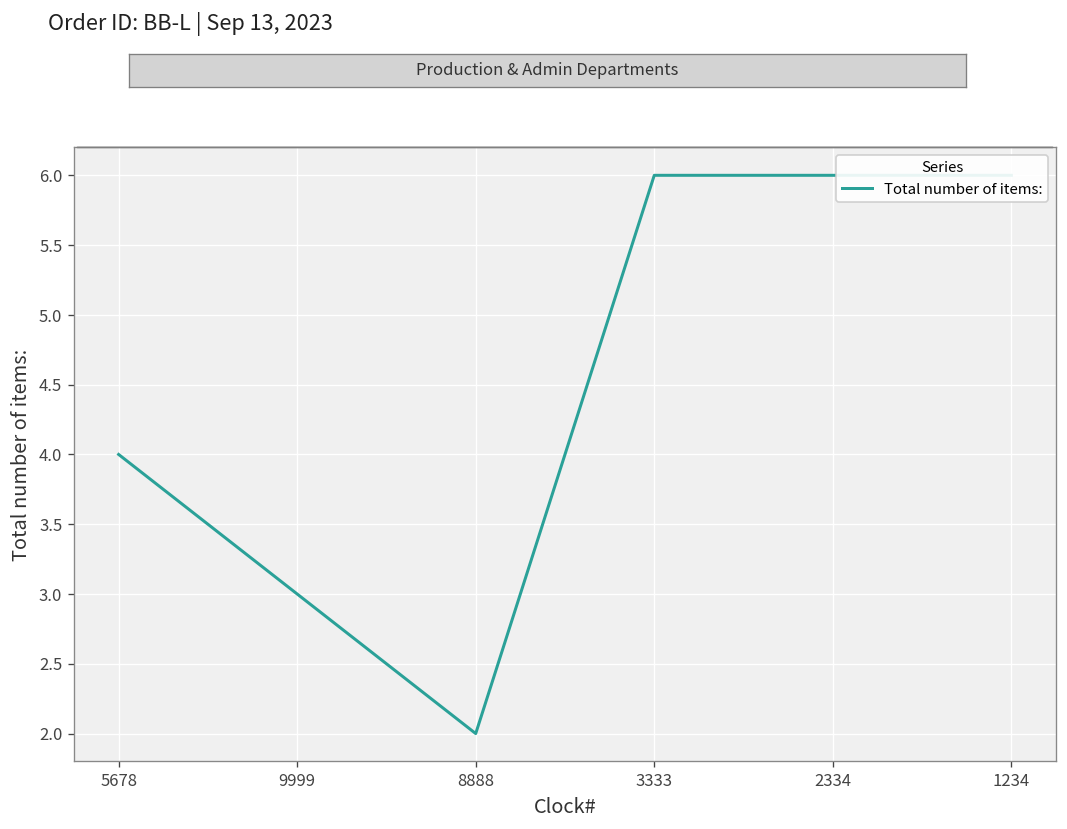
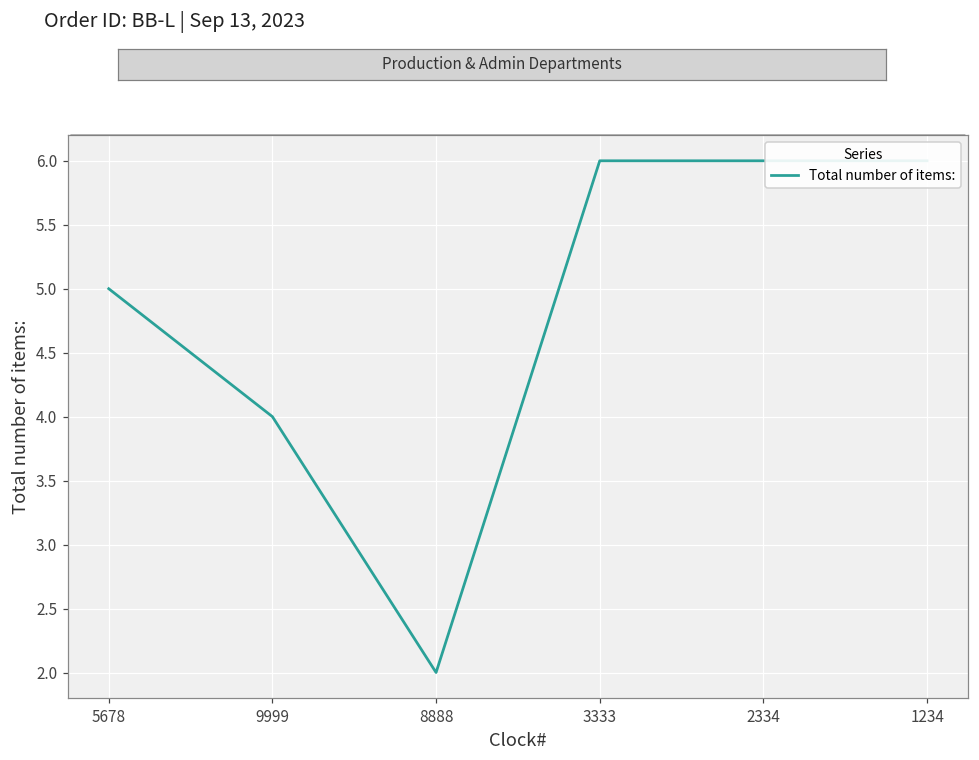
  {
-   "5678": 4,
-   "9999": 3,
+   "5678": 5,
+   "9999": 4,
    "8888": 2,
    "3333": 6,
    "2334": 6
  }
